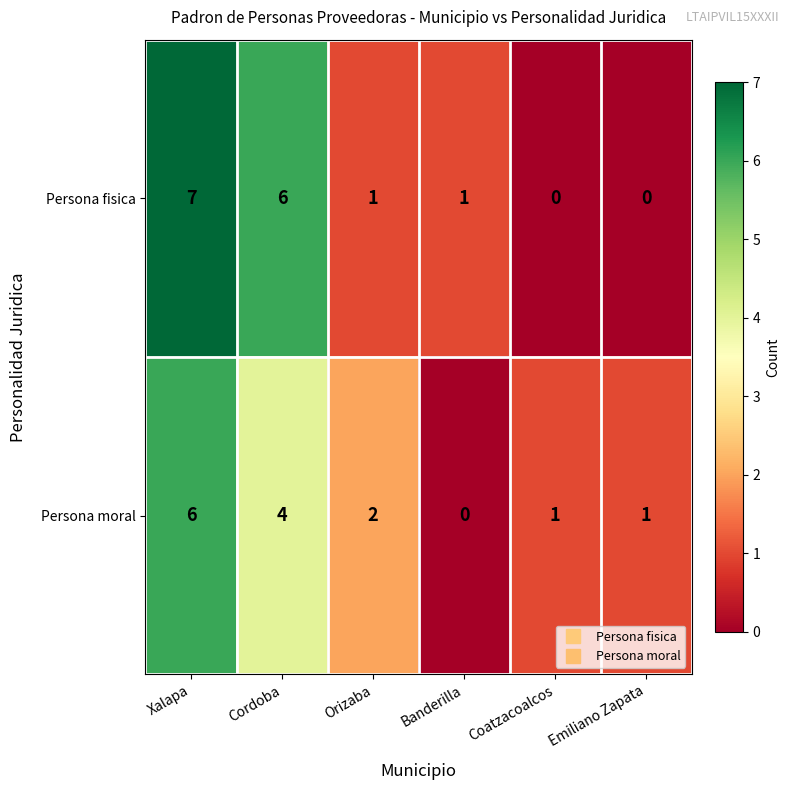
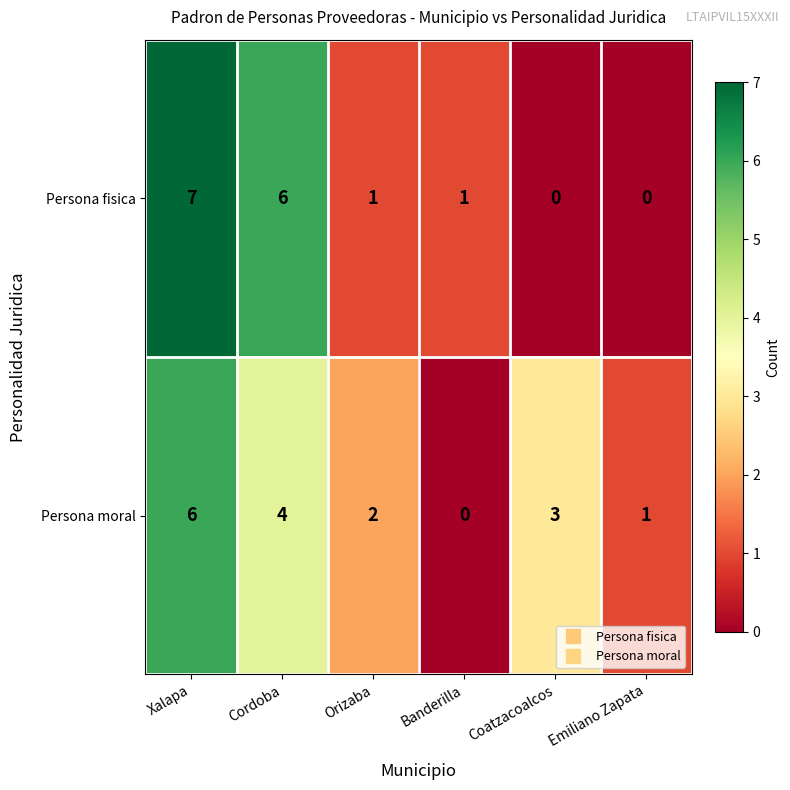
  {
    "Persona fisica": {
      "Xalapa": 7,
      "Cordoba": 6,
      "Orizaba": 1,
      "Banderilla": 1,
      "Coatzacoalcos": 0,
      "Emiliano Zapata": 0
    },
    "Persona moral": {
      "Xalapa": 6,
      "Cordoba": 4,
      "Orizaba": 2,
      "Banderilla": 0,
-     "Coatzacoalcos": 1,
+     "Coatzacoalcos": 3,
      "Emiliano Zapata": 1
    }
  }
